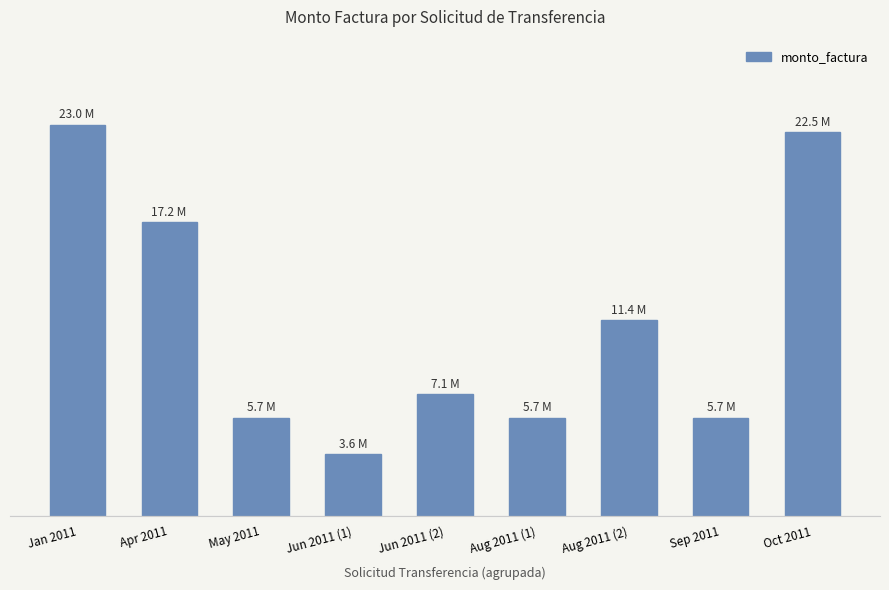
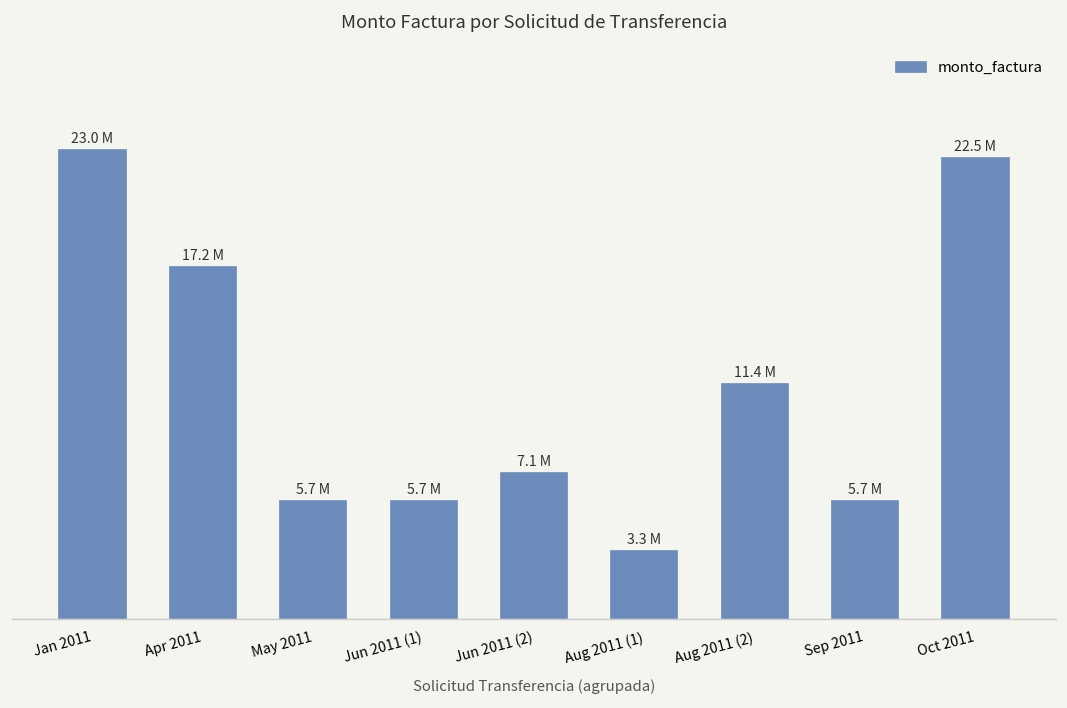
  {
-   "Jun 2011 (1)": 3.6,
-   "Aug 2011 (1)": 5.7
+   "Jun 2011 (1)": 5.7,
+   "Aug 2011 (1)": 3.3
  }
